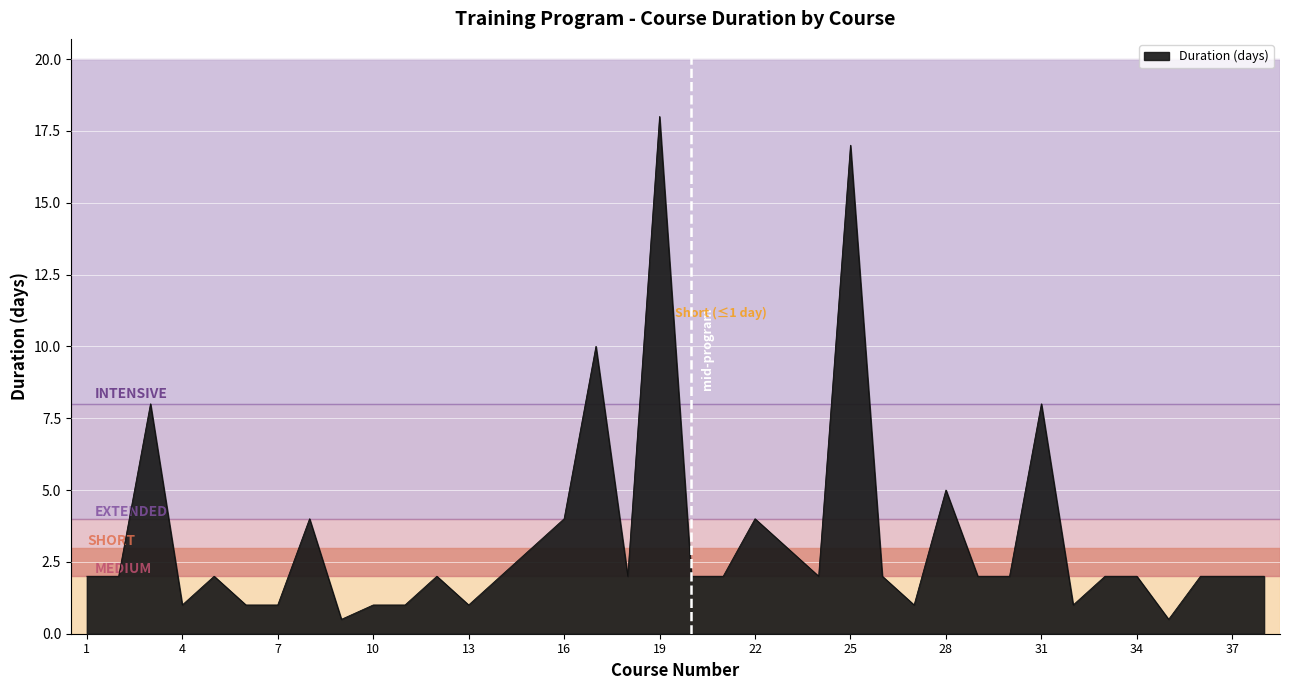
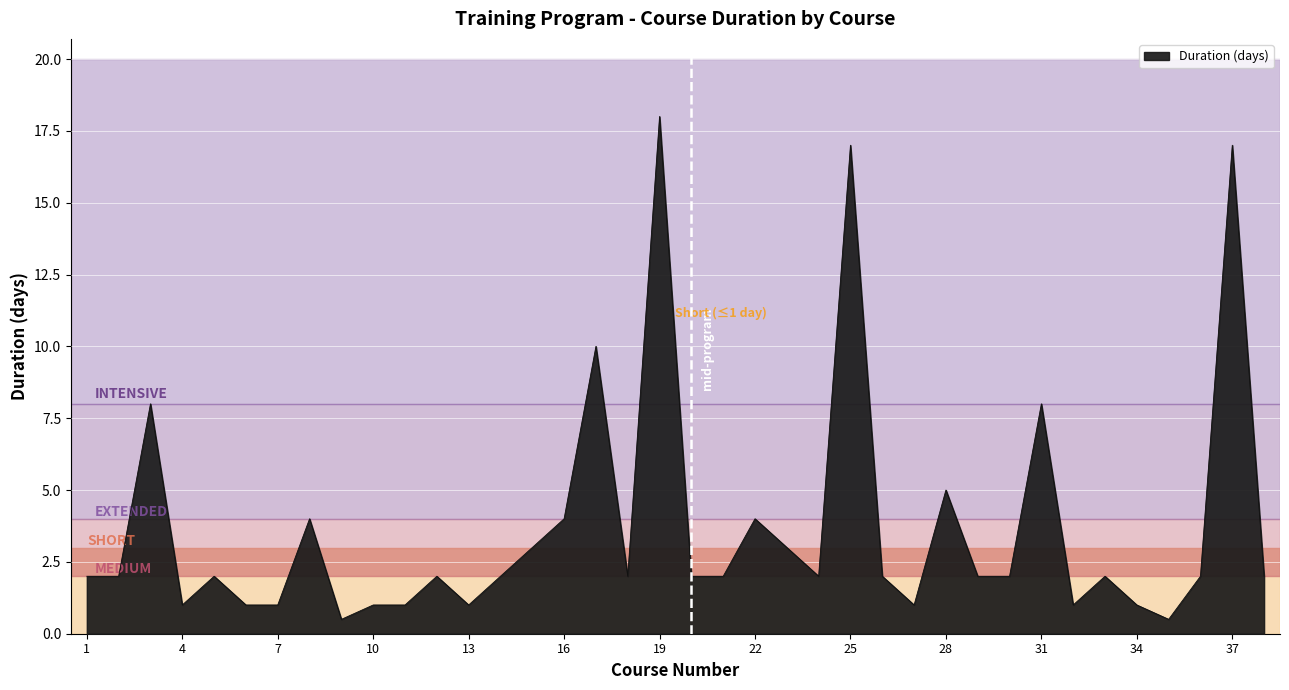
  {
    "1": 2,
    "4": 1,
    "7": 1,
    "10": 1,
    "13": 1,
    "16": 4,
    "19": 18,
    "22": 4,
    "25": 17,
    "28": 5,
    "31": 8,
-   "34": 2,
-   "37": 2
+   "34": 1,
+   "37": 17
  }
